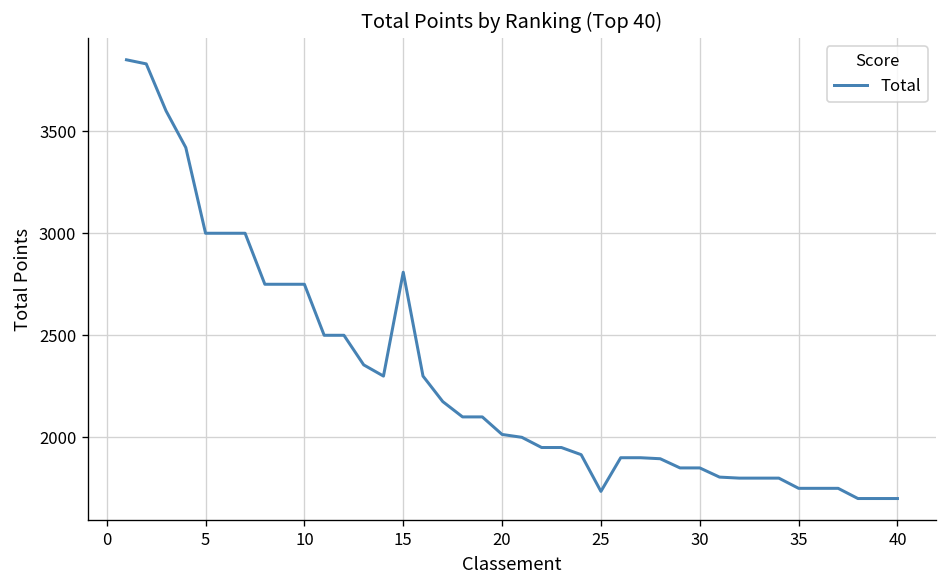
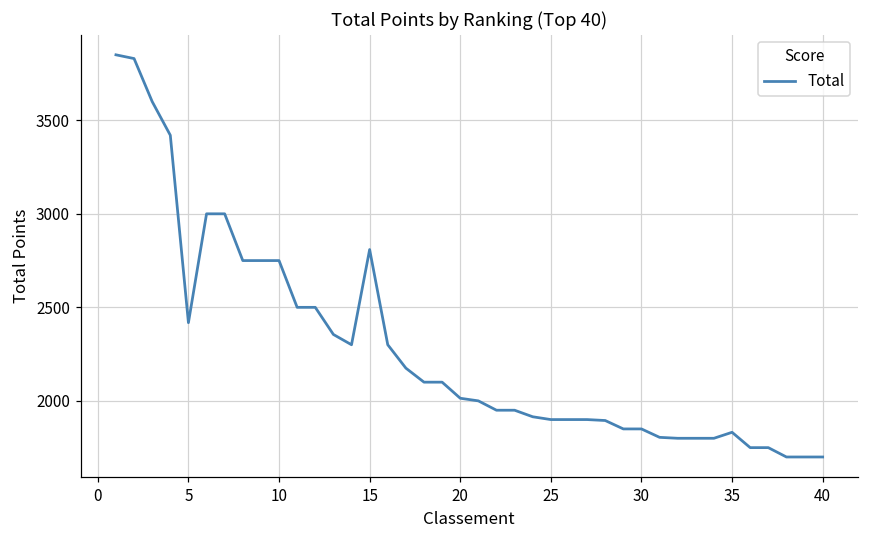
  {
-   "5": 3000,
+   "5": 2420,
    "10": 2750,
    "15": 2810,
    "20": 2010,
-   "25": 1740,
+   "25": 1900,
    "30": 1850,
-   "35": 1750,
+   "35": 1830,
    "40": 1700
  }
